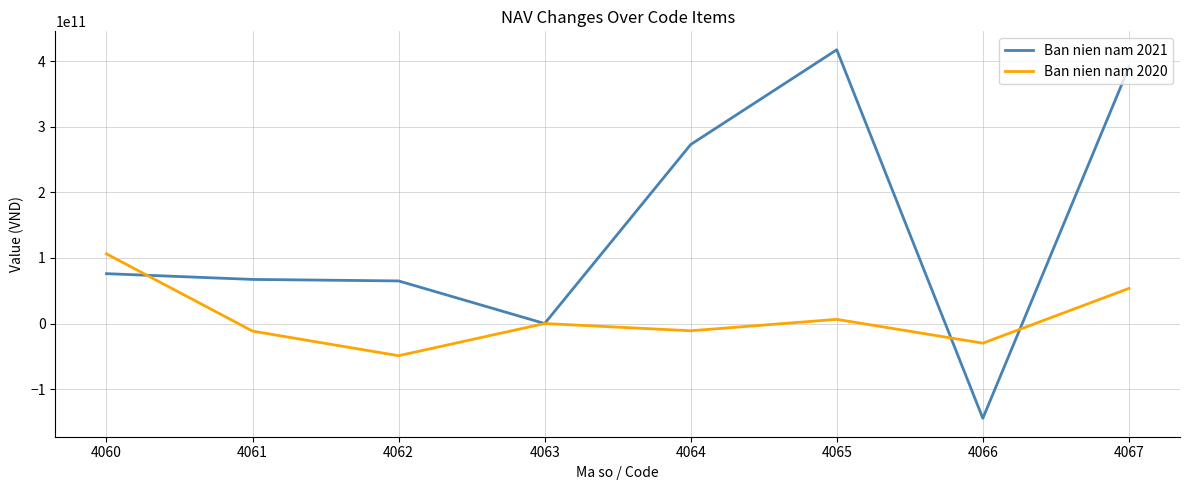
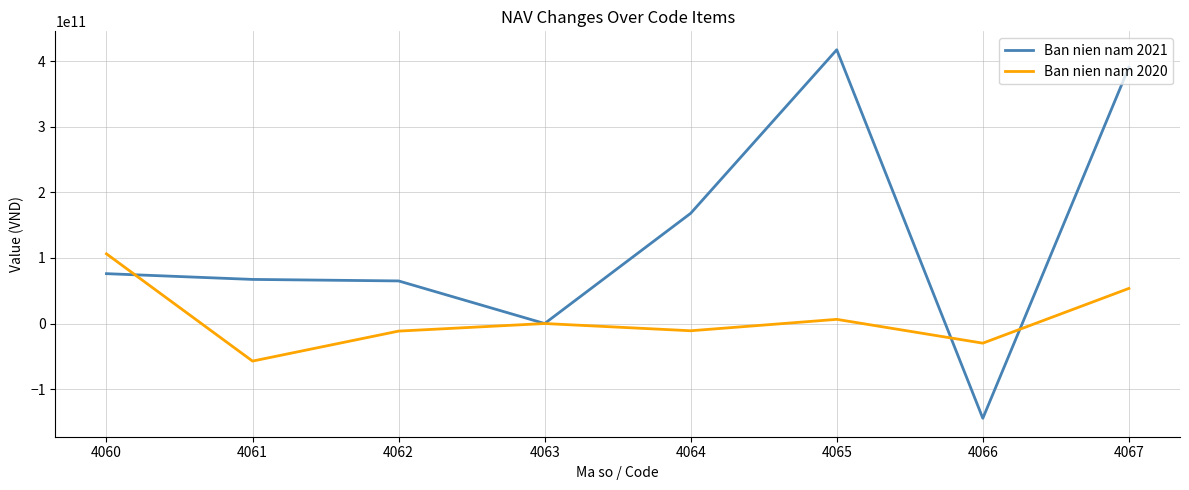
  {
    "Ban nien nam 2021": {
      "4060": 80000000000,
      "4061": 70000000000,
      "4062": 60000000000,
-     "4064": 270000000000,
+     "4064": 170000000000,
      "4065": 420000000000,
      "4066": -140000000000
    },
    "Ban nien nam 2020": {
      "4060": 110000000000,
-     "4061": -10000000000,
-     "4062": -50000000000,
+     "4061": -60000000000,
+     "4062": -10000000000,
      "4064": -10000000000,
      "4065": 10000000000,
      "4066": -30000000000,
      "4067": 50000000000
    }
  }
